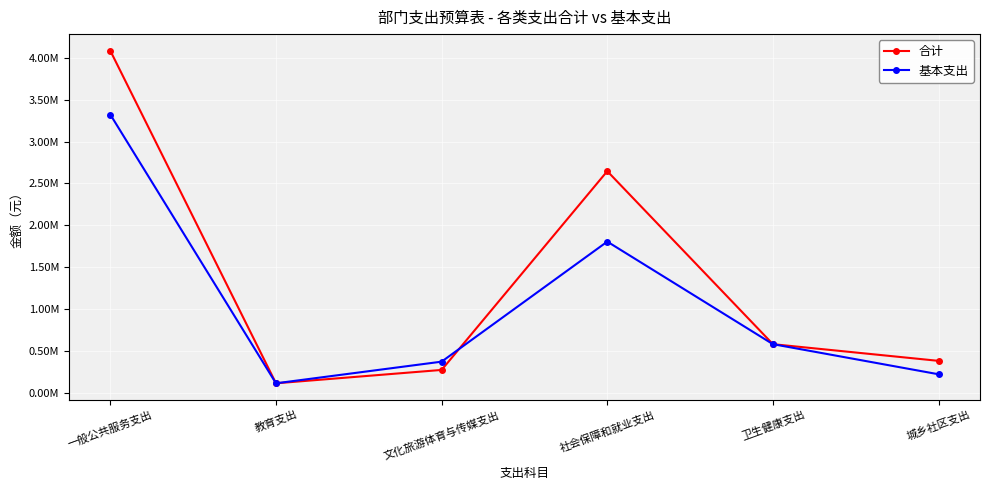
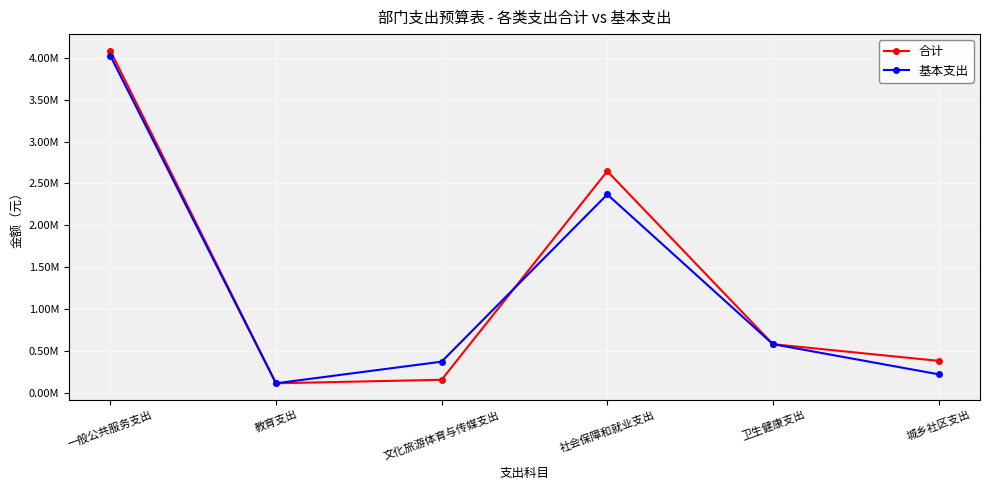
  {
    "合计": {
      "一般公共服务支出": 4100000,
-     "文化旅游体育与传媒支出": 300000,
+     "文化旅游体育与传媒支出": 200000,
      "社会保障和就业支出": 2600000,
      "城乡社区支出": 400000
    },
    "基本支出": {
-     "一般公共服务支出": 3300000,
+     "一般公共服务支出": 4000000,
      "文化旅游体育与传媒支出": 400000,
-     "社会保障和就业支出": 1800000,
+     "社会保障和就业支出": 2400000,
      "城乡社区支出": 200000
    }
  }
